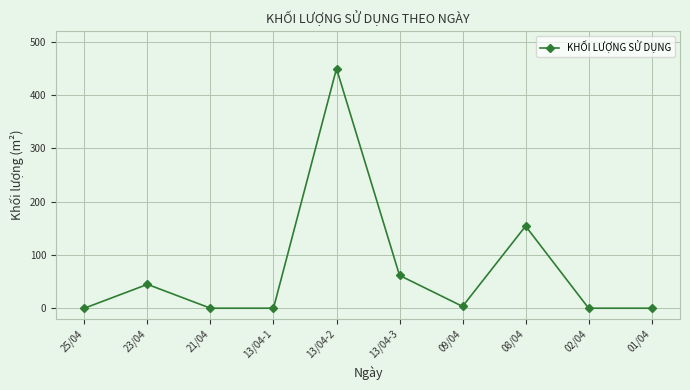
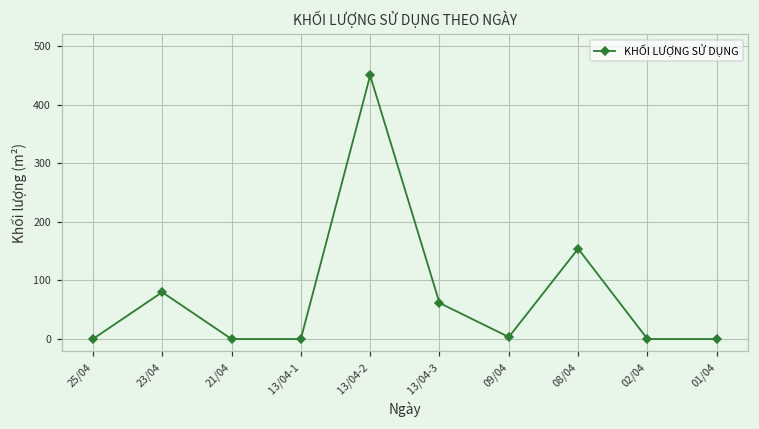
  {
    "25/04": 0,
-   "23/04": 40,
+   "23/04": 80,
    "21/04": 0,
    "13/04-1": 0,
    "13/04-2": 450,
    "13/04-3": 60,
    "09/04": 0,
    "08/04": 150,
    "02/04": 0,
    "01/04": 0
  }
